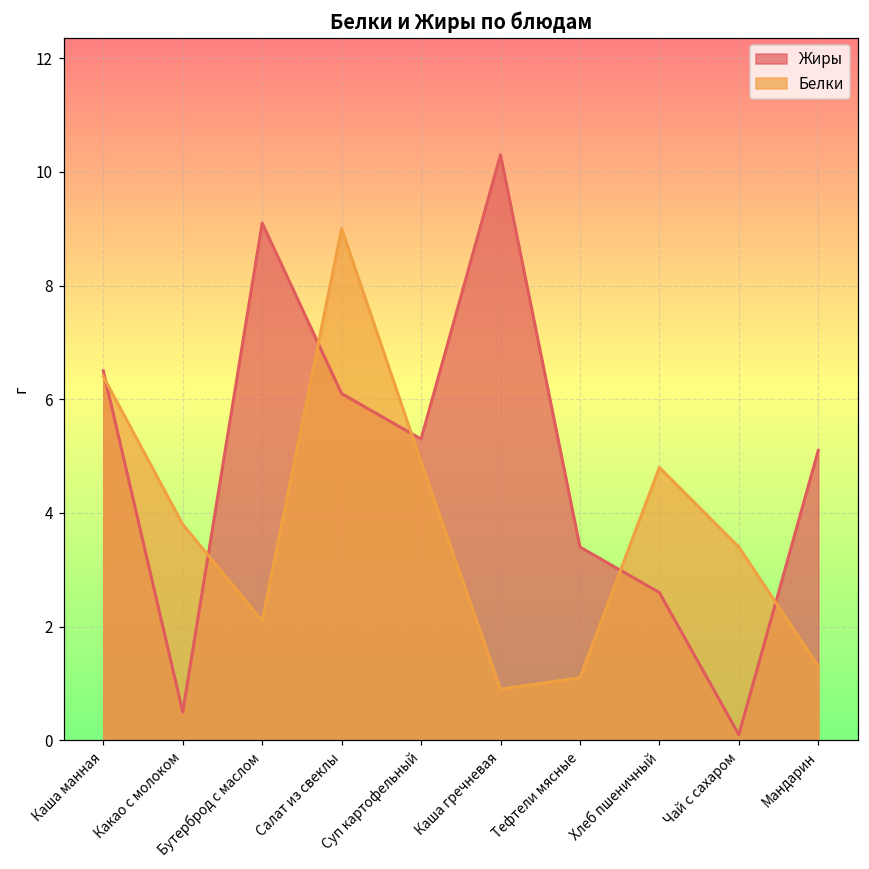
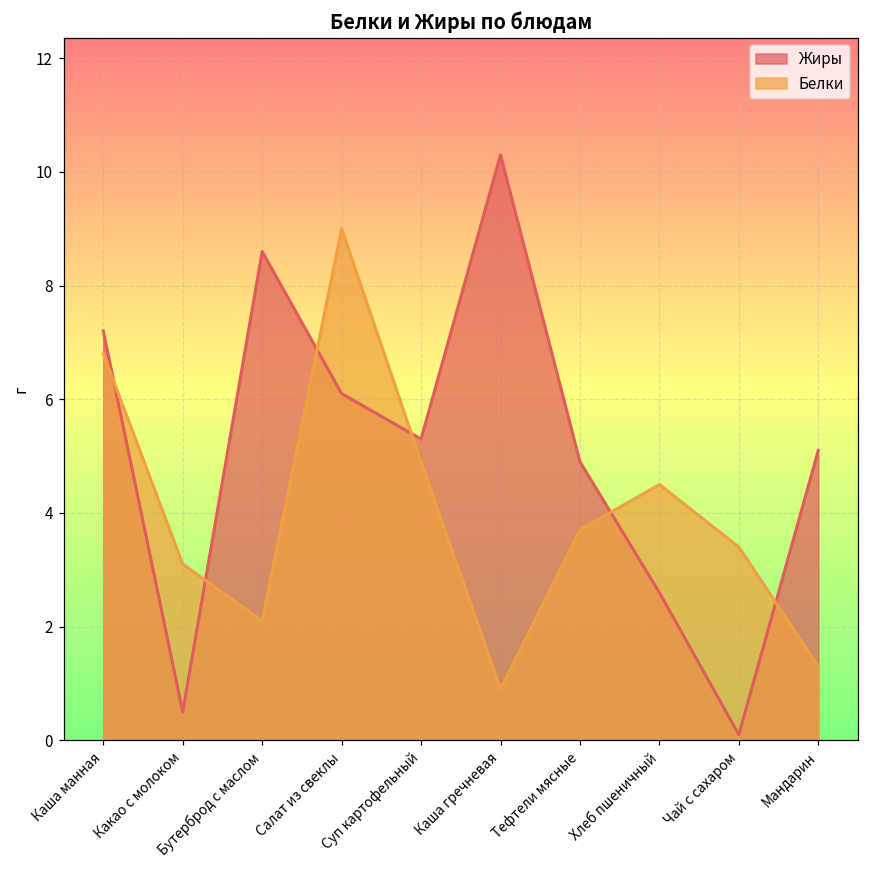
  {
    "Жиры": {
-     "Каша манная": 6.5,
+     "Каша манная": 7.2,
      "Какао с молоком": 0.5,
-     "Бутерброд с маслом": 9.1,
+     "Бутерброд с маслом": 8.6,
      "Салат из свеклы": 6.1,
      "Суп картофельный": 5.3,
      "Каша гречневая": 10.3,
-     "Тефтели мясные": 3.4,
+     "Тефтели мясные": 4.9,
      "Хлеб пшеничный": 2.6,
      "Чай с сахаром": 0.1,
      "Мандарин": 5.1
    },
    "Белки": {
-     "Каша манная": 6.4,
-     "Какао с молоком": 3.8,
+     "Каша манная": 6.8,
+     "Какао с молоком": 3.1,
      "Бутерброд с маслом": 2.1,
      "Салат из свеклы": 9.0,
      "Суп картофельный": 4.9,
      "Каша гречневая": 0.9,
-     "Тефтели мясные": 1.1,
-     "Хлеб пшеничный": 4.8,
+     "Тефтели мясные": 3.7,
+     "Хлеб пшеничный": 4.5,
      "Чай с сахаром": 3.4,
      "Мандарин": 1.3
    }
  }
